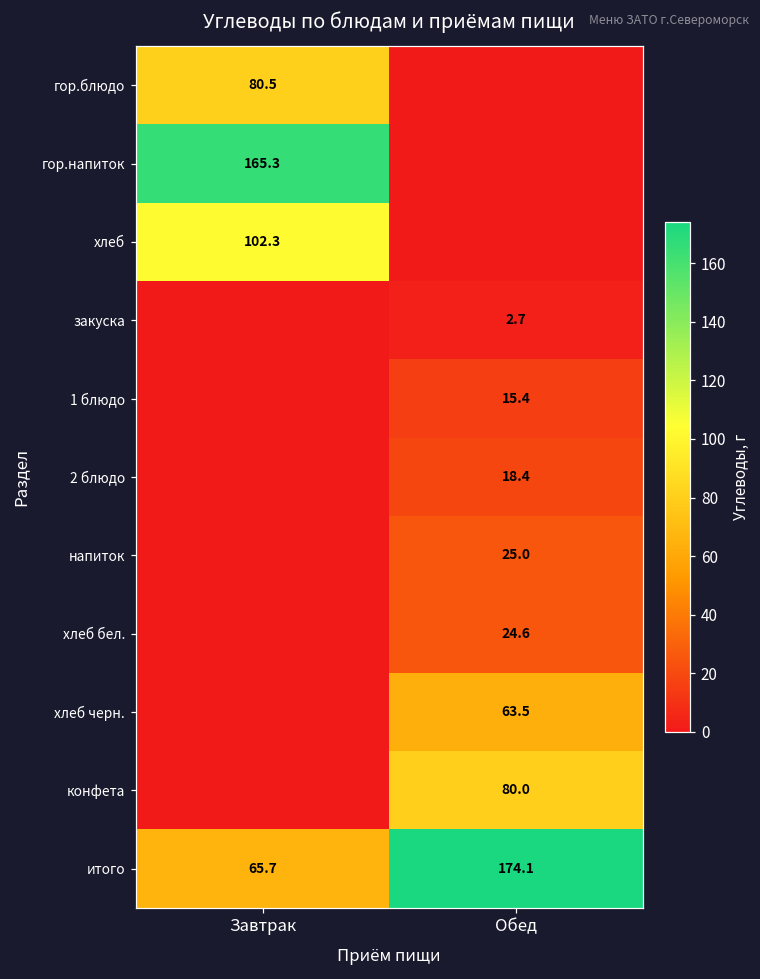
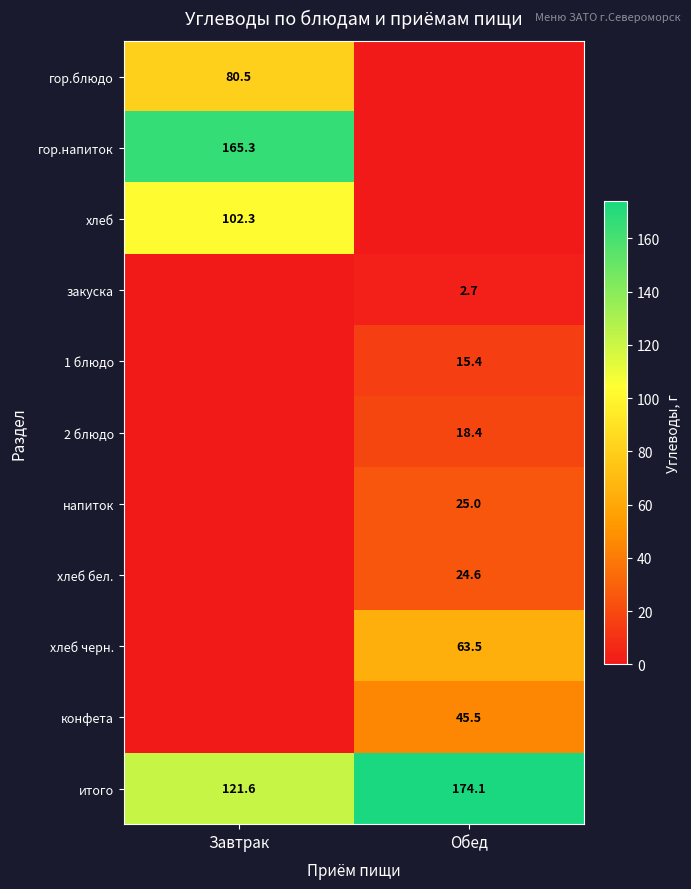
  {
    "гор.блюдо": {
      "Завтрак": 80.5
    },
    "гор.напиток": {
      "Завтрак": 165.3
    },
    "хлеб": {
      "Завтрак": 102.3
    },
    "закуска": {
      "Обед": 2.7
    },
    "1 блюдо": {
      "Обед": 15.4
    },
    "2 блюдо": {
      "Обед": 18.4
    },
    "напиток": {
      "Обед": 25.0
    },
    "хлеб бел.": {
      "Обед": 24.6
    },
    "хлеб черн.": {
      "Обед": 63.5
    },
    "конфета": {
-     "Обед": 80.0
+     "Обед": 45.5
    },
    "итого": {
-     "Завтрак": 65.7,
+     "Завтрак": 121.6,
      "Обед": 174.1
    }
  }
